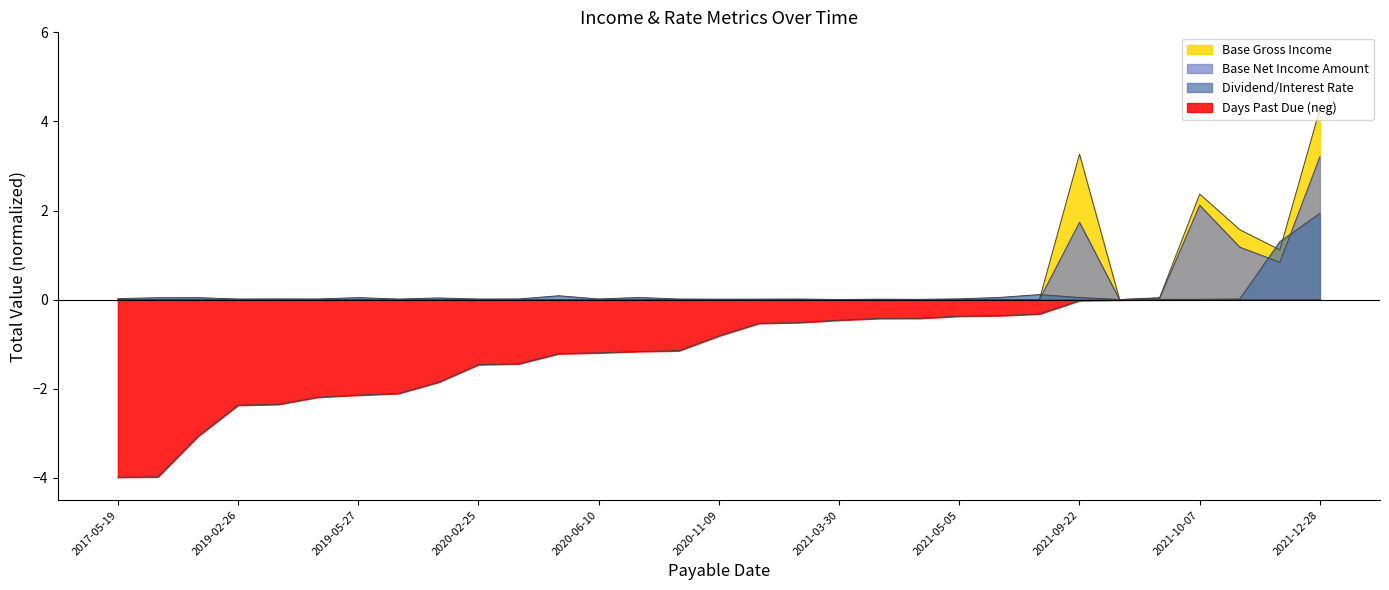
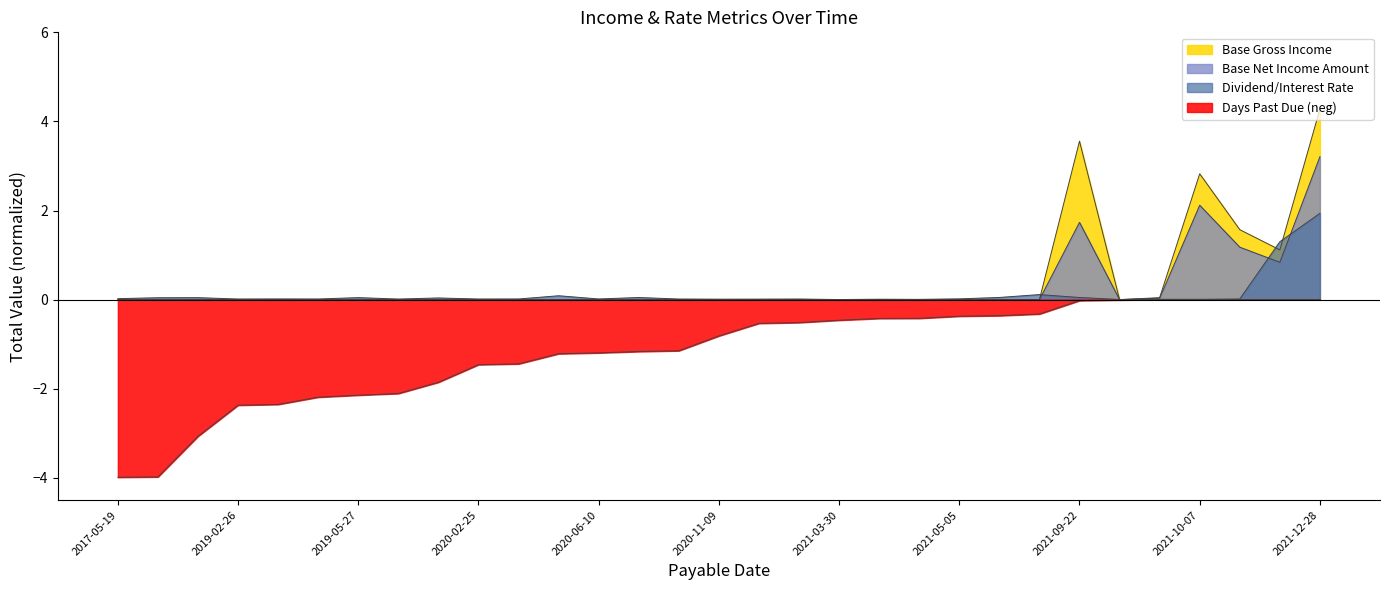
  {
    "Base Gross Income": {
-     "2021-09-22": 3.3,
-     "2021-10-07": 2.4
+     "2021-09-22": 3.6,
+     "2021-10-07": 2.8
    }
  }
